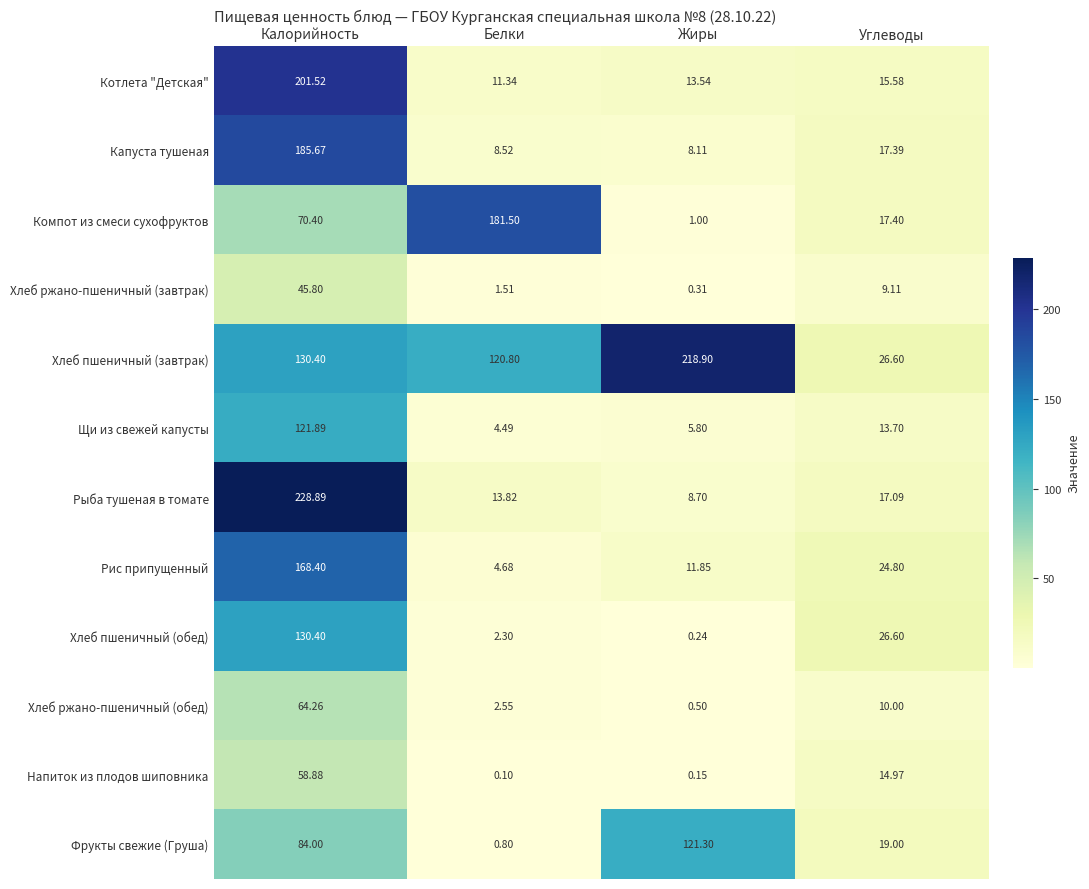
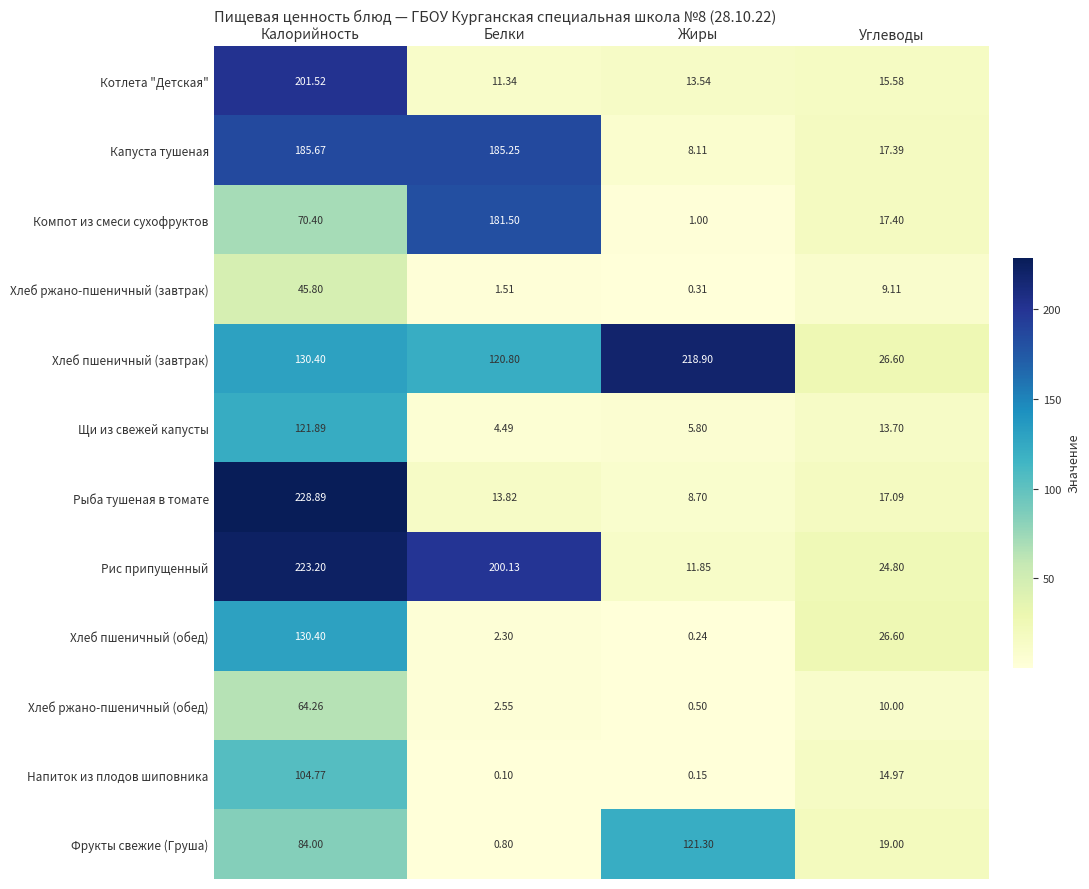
  {
    "Котлета \"Детская\"": {
      "Калорийность": 201.52,
      "Белки": 11.34,
      "Жиры": 13.54,
      "Углеводы": 15.58
    },
    "Капуста тушеная": {
      "Калорийность": 185.67,
-     "Белки": 8.52,
+     "Белки": 185.25,
      "Жиры": 8.11,
      "Углеводы": 17.39
    },
    "Компот из смеси сухофруктов": {
      "Калорийность": 70.40,
      "Белки": 181.50,
      "Жиры": 1.00,
      "Углеводы": 17.40
    },
    "Хлеб ржано-пшеничный (завтрак)": {
      "Калорийность": 45.80,
      "Белки": 1.51,
      "Жиры": 0.31,
      "Углеводы": 9.11
    },
    "Хлеб пшеничный (завтрак)": {
      "Калорийность": 130.40,
      "Белки": 120.80,
      "Жиры": 218.90,
      "Углеводы": 26.60
    },
    "Щи из свежей капусты": {
      "Калорийность": 121.89,
      "Белки": 4.49,
      "Жиры": 5.80,
      "Углеводы": 13.70
    },
    "Рыба тушеная в томате": {
      "Калорийность": 228.89,
      "Белки": 13.82,
      "Жиры": 8.70,
      "Углеводы": 17.09
    },
    "Рис припущенный": {
-     "Калорийность": 168.40,
-     "Белки": 4.68,
+     "Калорийность": 223.20,
+     "Белки": 200.13,
      "Жиры": 11.85,
      "Углеводы": 24.80
    },
    "Хлеб пшеничный (обед)": {
      "Калорийность": 130.40,
      "Белки": 2.30,
      "Жиры": 0.24,
      "Углеводы": 26.60
    },
    "Хлеб ржано-пшеничный (обед)": {
      "Калорийность": 64.26,
      "Белки": 2.55,
      "Жиры": 0.50,
      "Углеводы": 10.00
    },
    "Напиток из плодов шиповника": {
-     "Калорийность": 58.88,
+     "Калорийность": 104.77,
      "Белки": 0.10,
      "Жиры": 0.15,
      "Углеводы": 14.97
    },
    "Фрукты свежие (Груша)": {
      "Калорийность": 84.00,
      "Белки": 0.80,
      "Жиры": 121.30,
      "Углеводы": 19.00
    }
  }
